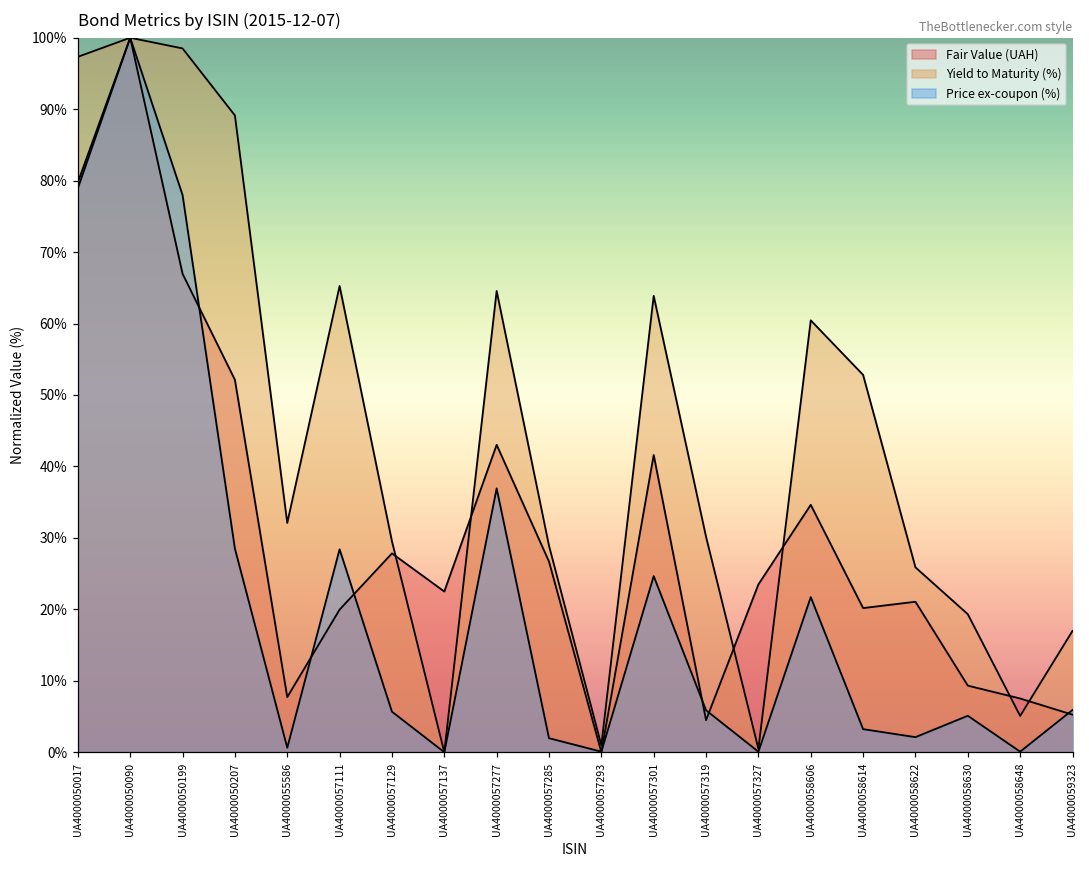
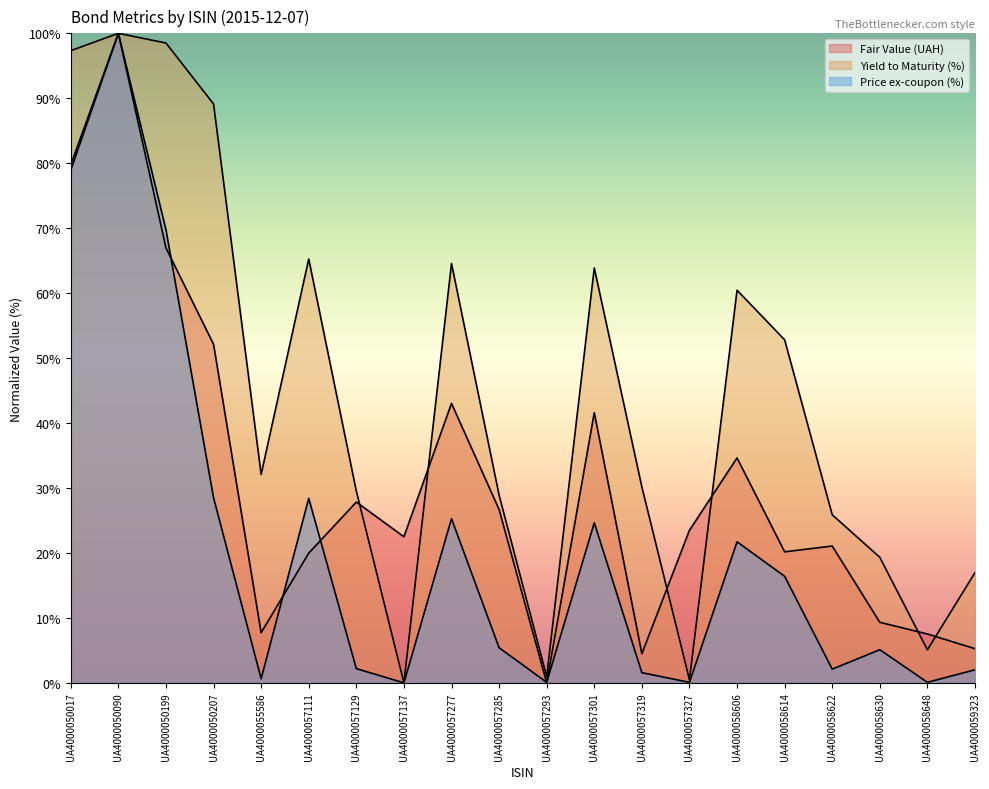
  {
    "Price ex-coupon (%)": {
      "UA4000050017": "79%",
-     "UA4000050199": "78%",
+     "UA4000050199": "70%",
      "UA4000050207": "28%",
      "UA4000055586": "1%",
      "UA4000057111": "28%",
-     "UA4000057129": "6%",
-     "UA4000057277": "37%",
-     "UA4000057285": "2%",
+     "UA4000057129": "2%",
+     "UA4000057277": "25%",
+     "UA4000057285": "5%",
      "UA4000057301": "25%",
-     "UA4000057319": "6%",
+     "UA4000057319": "2%",
      "UA4000057327": "0%",
      "UA4000058606": "22%",
-     "UA4000058614": "3%",
+     "UA4000058614": "16%",
      "UA4000058622": "2%",
      "UA4000058630": "5%",
      "UA4000058648": "0%",
-     "UA4000059323": "6%"
+     "UA4000059323": "2%"
    }
  }
